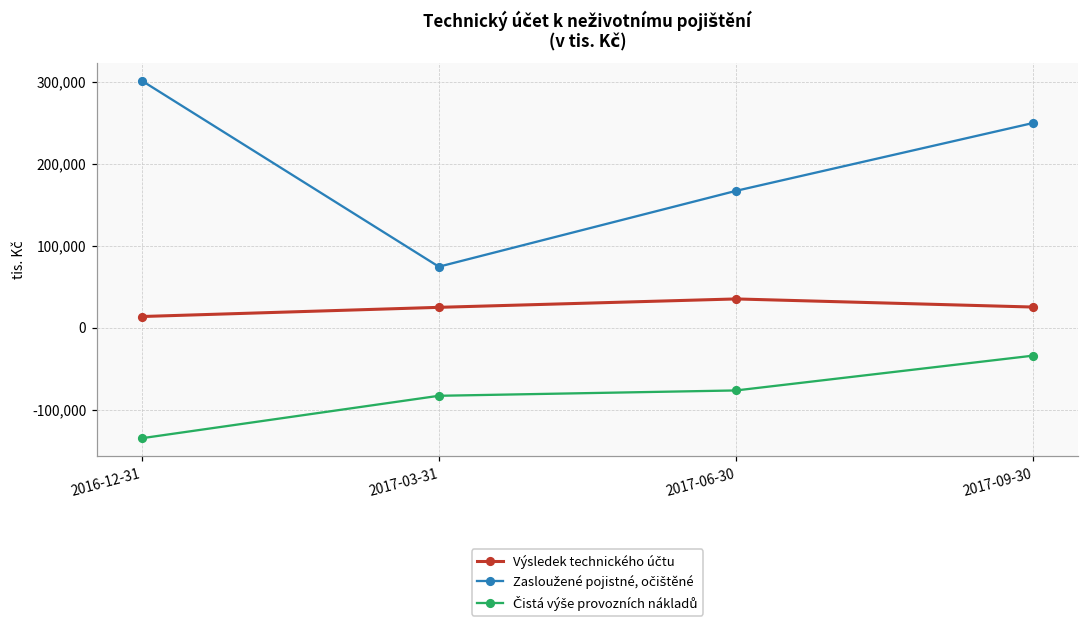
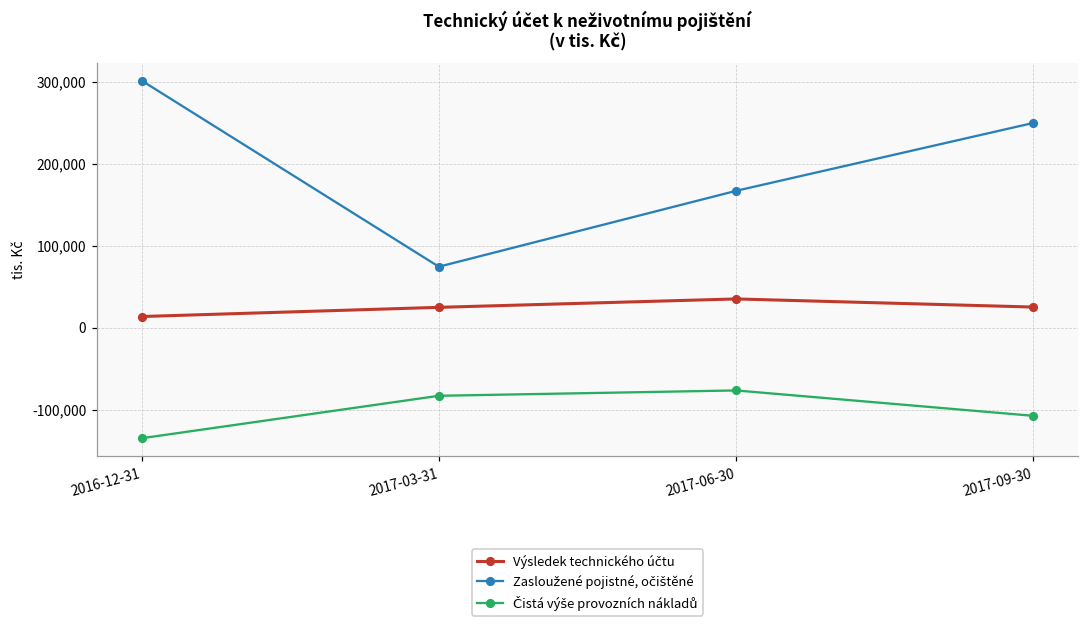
  {
    "Výsledek technického účtu": {
      "2016-12-31": "10,000",
      "2017-03-31": "20,000",
      "2017-06-30": "30,000",
      "2017-09-30": "30,000"
    },
    "Zasloužené pojistné, očištěné": {
      "2016-12-31": "300,000",
      "2017-03-31": "70,000",
      "2017-06-30": "170,000",
      "2017-09-30": "250,000"
    },
    "Čistá výše provozních nákladů": {
      "2016-12-31": "-130,000",
      "2017-03-31": "-80,000",
      "2017-06-30": "-80,000",
-     "2017-09-30": "-30,000"
+     "2017-09-30": "-110,000"
    }
  }
